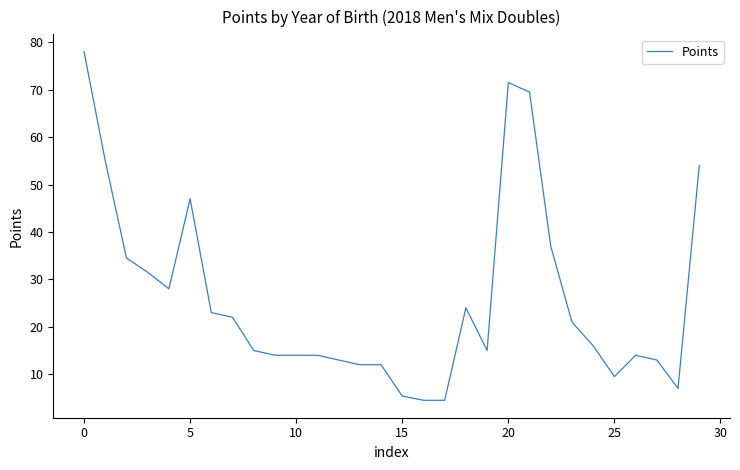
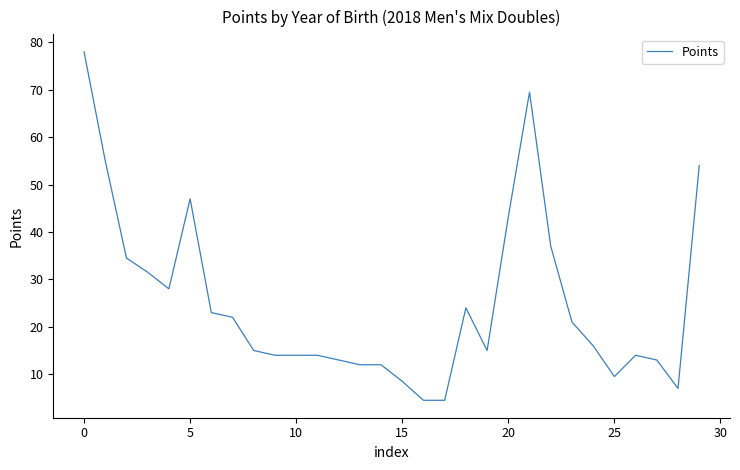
  {
    "0": 78,
    "5": 47,
    "10": 14,
-   "15": 5,
-   "20": 72,
+   "15": 9,
+   "20": 43,
    "25": 10
  }
